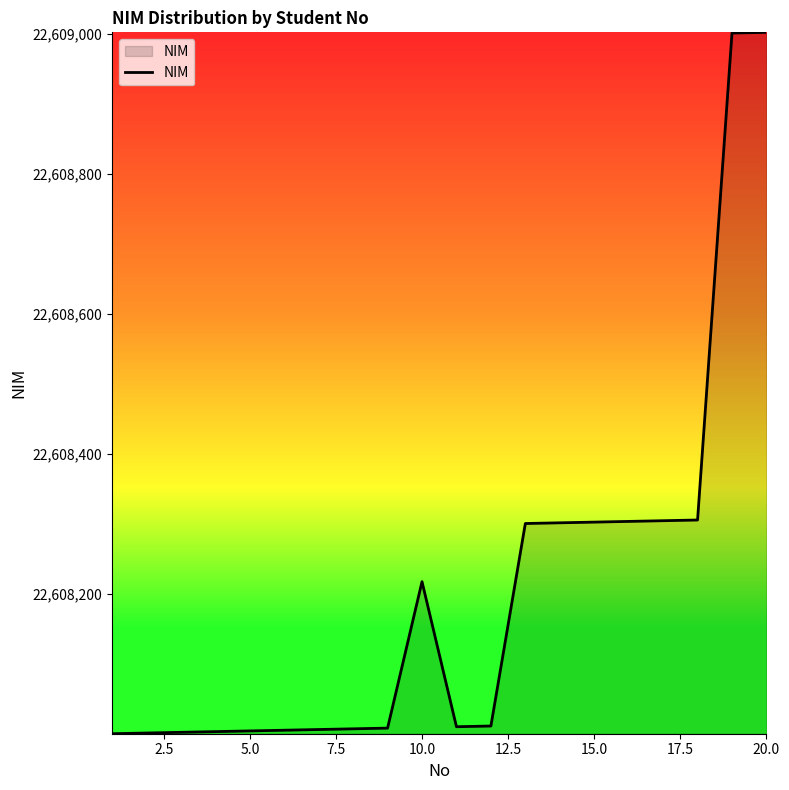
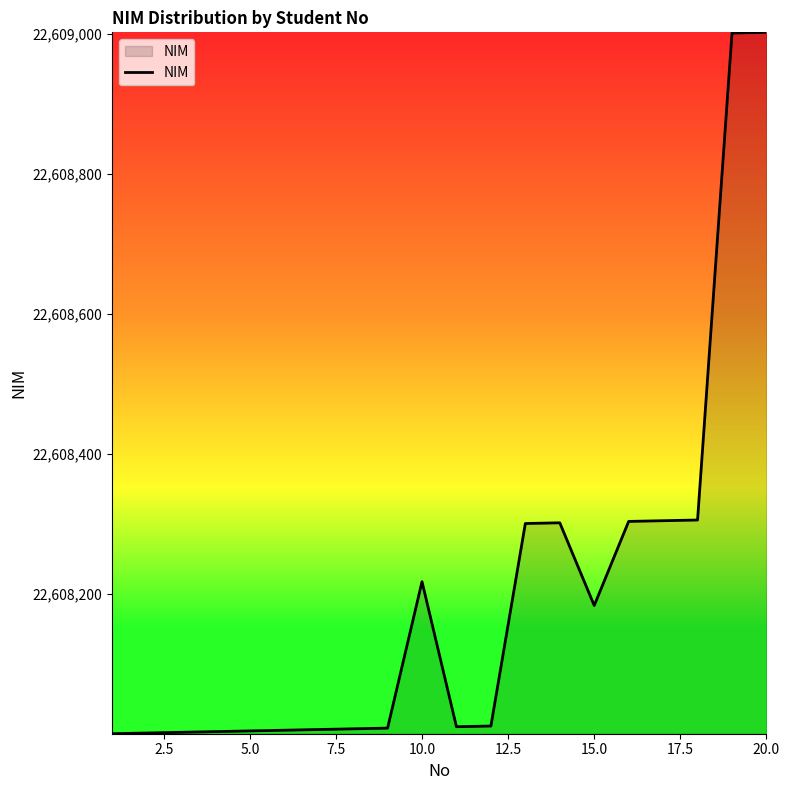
  {
    "5.0": "22,608,010",
    "10.0": "22,608,220",
-   "15.0": "22,608,300",
+   "15.0": "22,608,180",
    "20.0": "22,609,000"
  }
